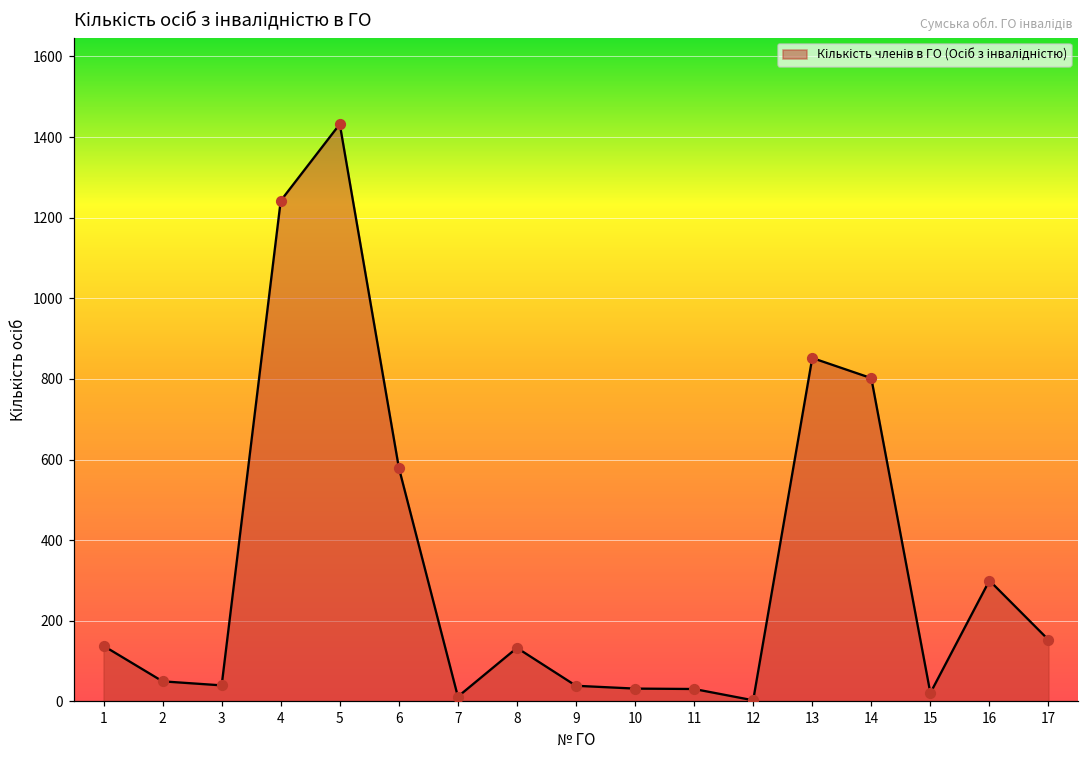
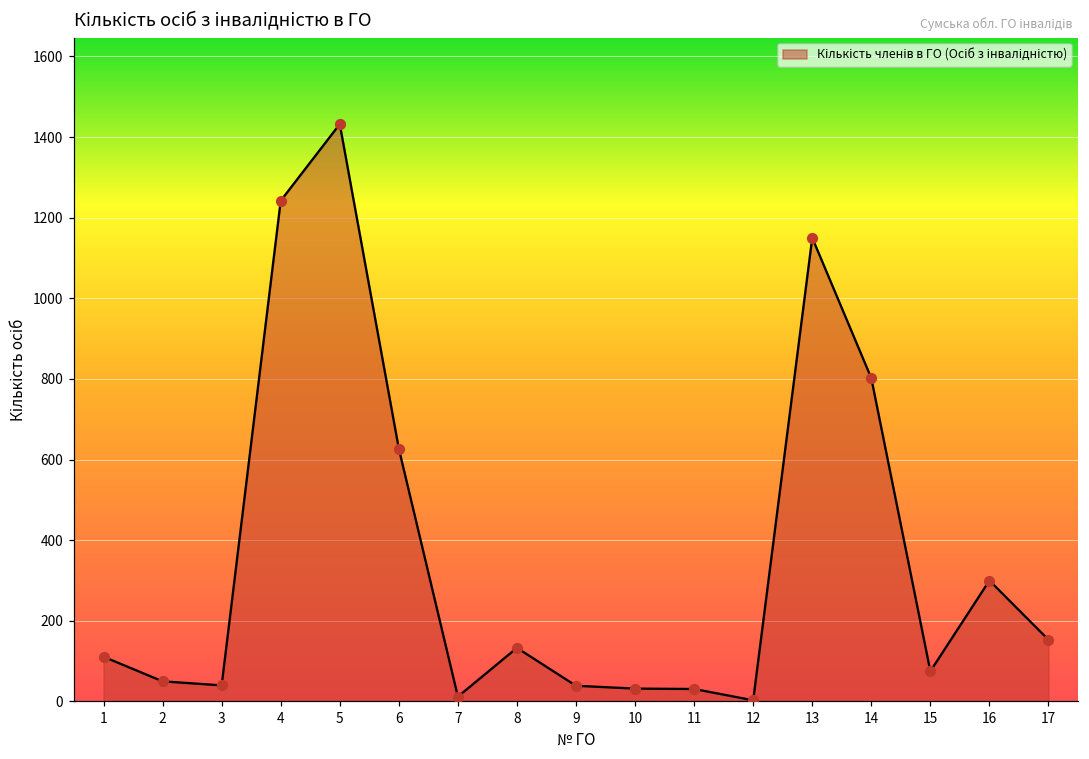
  {
-   "1": 140,
+   "1": 110,
    "2": 50,
    "3": 40,
    "4": 1240,
    "5": 1430,
-   "6": 580,
+   "6": 630,
    "7": 10,
    "8": 130,
    "9": 40,
    "10": 30,
    "11": 30,
    "12": 0,
-   "13": 850,
+   "13": 1150,
    "14": 800,
-   "15": 20,
+   "15": 80,
    "16": 300,
    "17": 150
  }
